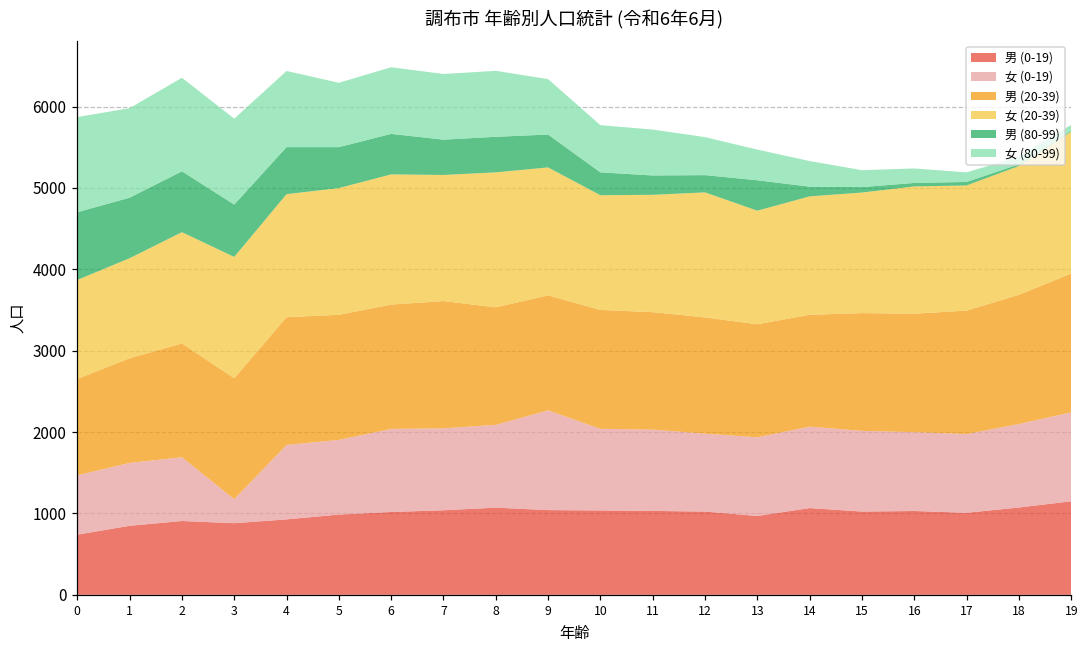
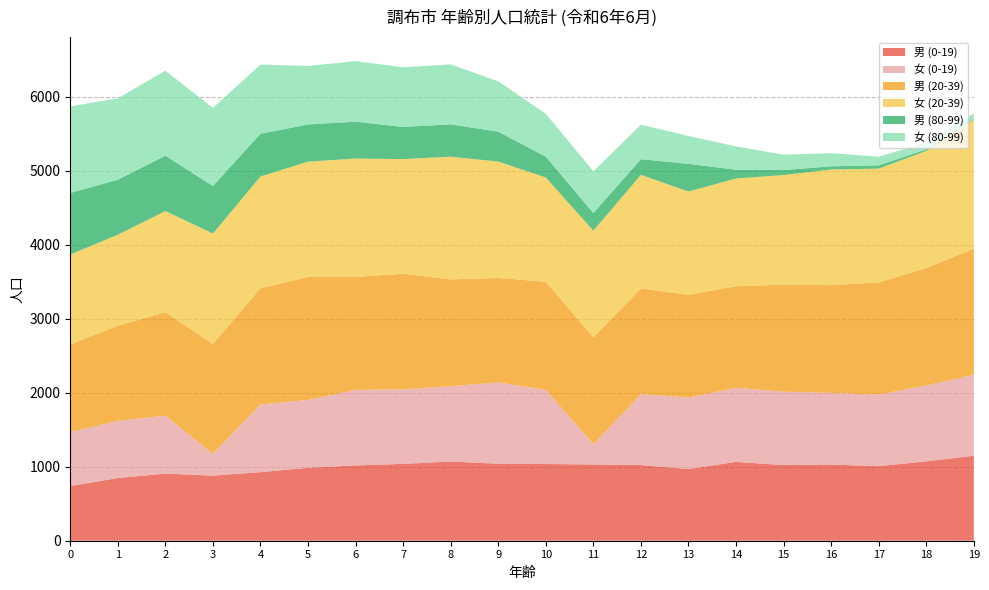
  {
    "男 (0-19)": {
      "0": 700,
      "1": 800,
      "2": 900,
      "3": 900,
      "4": 900,
      "5": 1000,
      "6": 1000,
      "7": 1000,
      "8": 1100,
      "9": 1000,
      "10": 1000,
      "11": 1000,
      "12": 1000,
      "13": 1000,
      "14": 1100,
      "15": 1000,
      "16": 1000,
      "17": 1000,
      "18": 1100,
      "19": 1100
    },
    "女 (0-19)": {
      "0": 700,
      "1": 800,
      "2": 800,
      "3": 300,
      "4": 900,
      "5": 900,
      "6": 1000,
      "7": 1000,
      "8": 1000,
-     "9": 1200,
+     "9": 1100,
      "10": 1000,
-     "11": 1000,
+     "11": 300,
      "12": 1000,
      "13": 1000,
      "14": 1000,
      "15": 1000,
      "16": 1000,
      "17": 1000,
      "18": 1000,
      "19": 1100
    },
    "男 (20-39)": {
      "0": 1200,
      "1": 1300,
      "2": 1400,
      "3": 1500,
      "4": 1600,
-     "5": 1500,
+     "5": 1700,
      "6": 1500,
      "7": 1600,
      "8": 1400,
      "9": 1400,
      "10": 1500,
      "11": 1400,
      "12": 1400,
      "13": 1400,
      "14": 1400,
      "15": 1400,
      "16": 1500,
      "17": 1500,
      "18": 1600,
      "19": 1700
    },
    "女 (20-39)": {
      "0": 1200,
      "1": 1200,
      "2": 1400,
      "3": 1500,
      "4": 1500,
      "5": 1600,
      "6": 1600,
      "7": 1600,
      "8": 1700,
      "9": 1600,
      "10": 1400,
      "11": 1400,
      "12": 1500,
      "13": 1400,
      "14": 1500,
      "15": 1500,
      "16": 1600,
      "17": 1500
    },
    "男 (80-99)": {
      "0": 800,
      "1": 700,
      "2": 700,
      "3": 600,
      "4": 600,
      "5": 500,
      "6": 500,
      "7": 400,
      "8": 400,
      "9": 400,
      "10": 300,
      "11": 200,
      "12": 200,
      "13": 400,
      "14": 100,
      "15": 100,
      "16": 0,
      "17": 0
    },
    "女 (80-99)": {
      "0": 1200,
      "1": 1100,
      "2": 1200,
      "3": 1100,
      "4": 900,
      "5": 800,
      "6": 800,
      "7": 800,
      "8": 800,
      "9": 700,
      "10": 600,
      "11": 600,
      "12": 500,
      "13": 400,
      "14": 300,
      "15": 200,
      "16": 200,
      "17": 100,
      "19": 100
    }
  }
